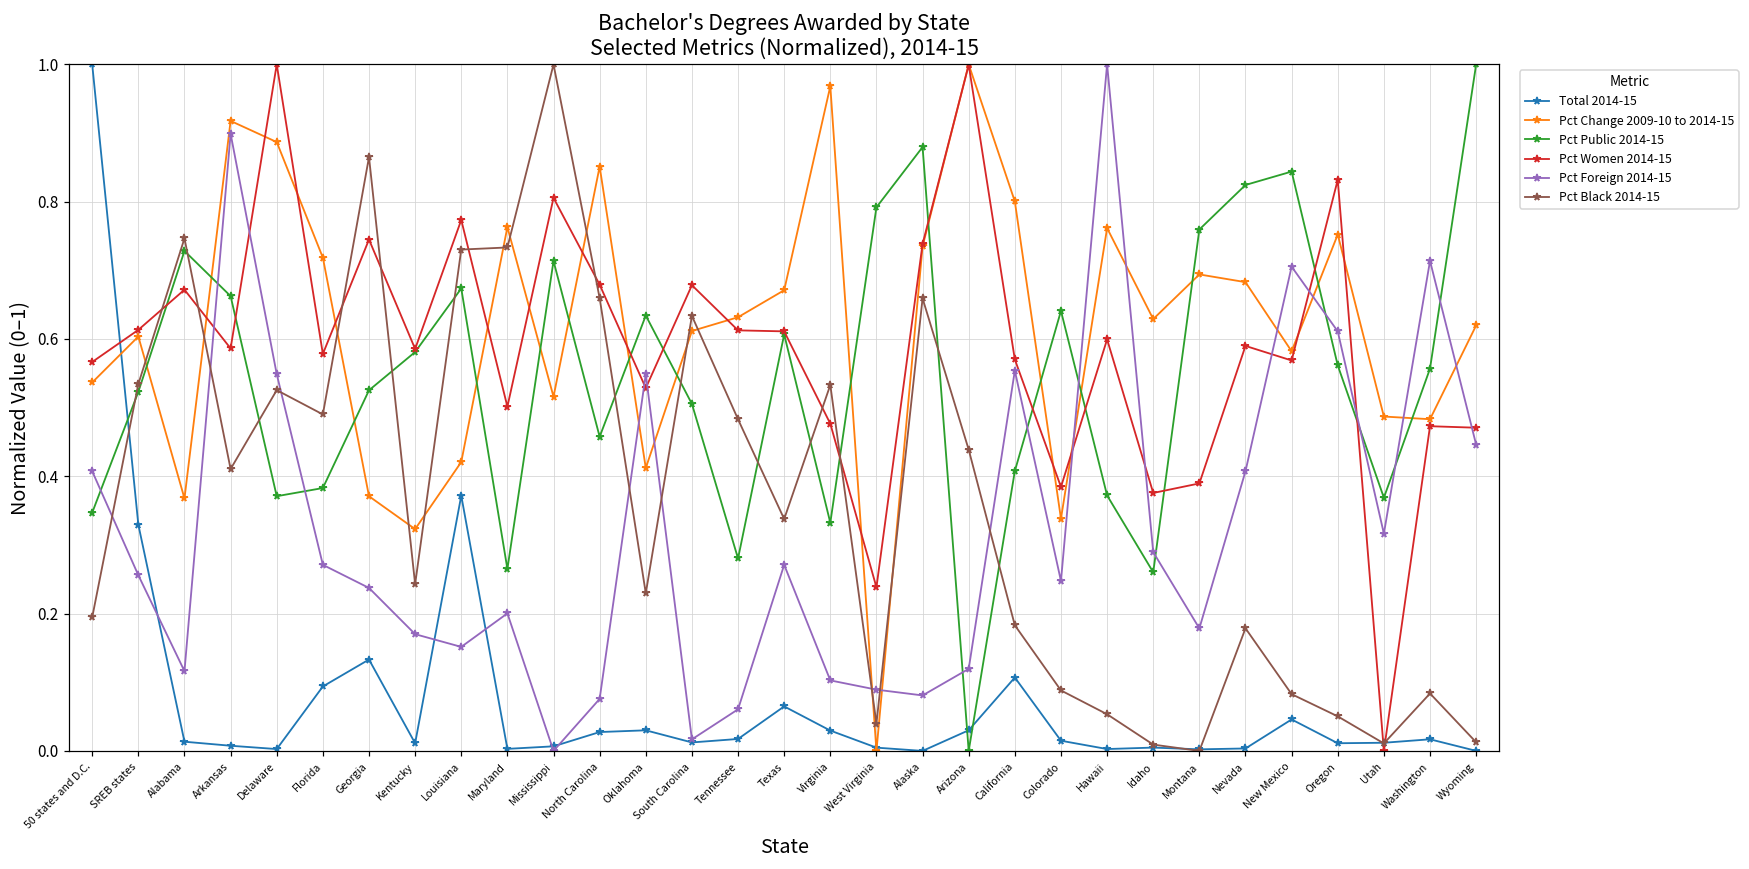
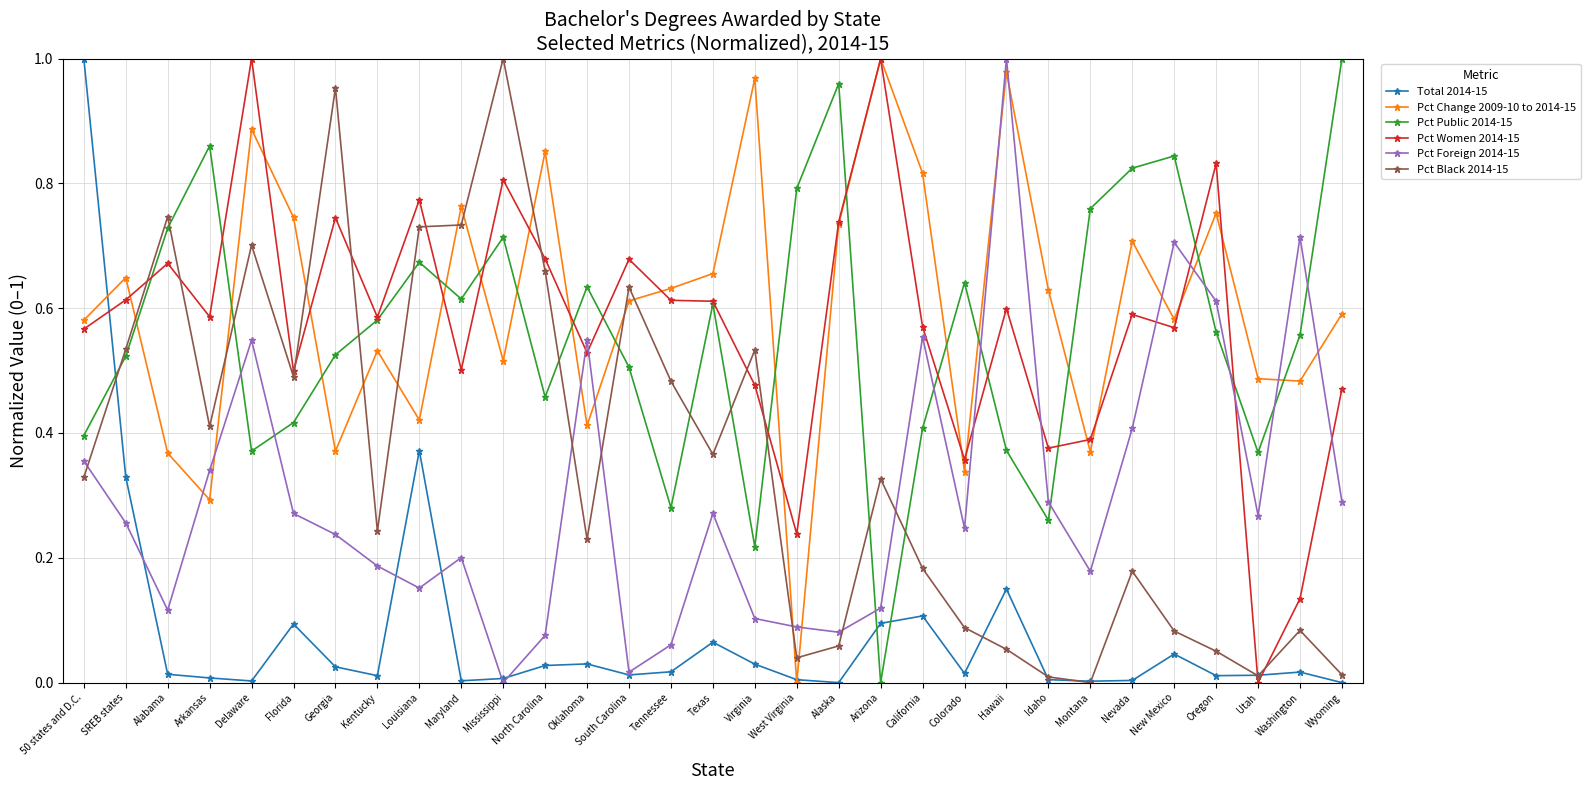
  {
    "Total 2014-15": {
      "50 states and D.C.": 1.00,
      "SREB states": 0.33,
      "Alabama": 0.01,
      "Arkansas": 0.01,
      "Delaware": 0.00,
      "Florida": 0.09,
-     "Georgia": 0.13,
+     "Georgia": 0.03,
      "Kentucky": 0.01,
      "Louisiana": 0.37,
      "Maryland": 0.00,
      "Mississippi": 0.01,
      "North Carolina": 0.03,
      "Oklahoma": 0.03,
      "South Carolina": 0.01,
      "Tennessee": 0.02,
      "Texas": 0.06,
      "Virginia": 0.03,
      "West Virginia": 0.00,
      "Alaska": 0.00,
-     "Arizona": 0.03,
+     "Arizona": 0.09,
      "California": 0.11,
      "Colorado": 0.01,
-     "Hawaii": 0.00,
+     "Hawaii": 0.15,
      "Idaho": 0.00,
      "Nevada": 0.00,
      "New Mexico": 0.05,
      "Oregon": 0.01,
      "Washington": 0.02,
      "Wyoming": 0.00
    },
    "Pct Change 2009-10 to 2014-15": {
-     "50 states and D.C.": 0.54,
-     "SREB states": 0.60,
+     "50 states and D.C.": 0.58,
+     "SREB states": 0.65,
      "Alabama": 0.37,
-     "Arkansas": 0.92,
+     "Arkansas": 0.29,
      "Delaware": 0.89,
-     "Florida": 0.72,
+     "Florida": 0.75,
      "Georgia": 0.37,
-     "Kentucky": 0.32,
+     "Kentucky": 0.53,
      "Louisiana": 0.42,
      "Maryland": 0.76,
      "Mississippi": 0.52,
      "North Carolina": 0.85,
      "Oklahoma": 0.41,
      "South Carolina": 0.61,
      "Tennessee": 0.63,
-     "Texas": 0.67,
+     "Texas": 0.66,
      "Virginia": 0.97,
      "West Virginia": 0.00,
-     "California": 0.80,
+     "California": 0.82,
      "Colorado": 0.34,
-     "Hawaii": 0.76,
+     "Hawaii": 0.98,
      "Idaho": 0.63,
-     "Montana": 0.69,
-     "Nevada": 0.68,
+     "Montana": 0.37,
+     "Nevada": 0.71,
      "New Mexico": 0.58,
      "Oregon": 0.75,
      "Utah": 0.49,
      "Washington": 0.48,
-     "Wyoming": 0.62
+     "Wyoming": 0.59
    },
    "Pct Public 2014-15": {
-     "50 states and D.C.": 0.35,
+     "50 states and D.C.": 0.40,
      "SREB states": 0.52,
      "Alabama": 0.73,
-     "Arkansas": 0.66,
+     "Arkansas": 0.86,
      "Delaware": 0.37,
-     "Florida": 0.38,
+     "Florida": 0.42,
      "Georgia": 0.53,
      "Kentucky": 0.58,
      "Louisiana": 0.67,
-     "Maryland": 0.27,
+     "Maryland": 0.61,
      "Mississippi": 0.71,
      "North Carolina": 0.46,
      "Oklahoma": 0.63,
      "South Carolina": 0.51,
      "Tennessee": 0.28,
      "Texas": 0.61,
-     "Virginia": 0.33,
+     "Virginia": 0.22,
      "West Virginia": 0.79,
-     "Alaska": 0.88,
+     "Alaska": 0.96,
      "Arizona": 0.00,
      "California": 0.41,
      "Colorado": 0.64,
      "Hawaii": 0.37,
      "Idaho": 0.26,
      "Montana": 0.76,
      "Nevada": 0.82,
      "New Mexico": 0.84,
      "Oregon": 0.56,
      "Utah": 0.37,
      "Washington": 0.56,
      "Wyoming": 1.00
    },
    "Pct Women 2014-15": {
      "50 states and D.C.": 0.57,
      "SREB states": 0.61,
      "Alabama": 0.67,
      "Arkansas": 0.59,
      "Delaware": 1.00,
-     "Florida": 0.58,
+     "Florida": 0.50,
      "Georgia": 0.74,
      "Kentucky": 0.59,
      "Louisiana": 0.77,
      "Maryland": 0.50,
      "Mississippi": 0.81,
      "North Carolina": 0.68,
      "Oklahoma": 0.53,
      "South Carolina": 0.68,
      "Tennessee": 0.61,
      "Texas": 0.61,
      "Virginia": 0.48,
      "West Virginia": 0.24,
      "California": 0.57,
-     "Colorado": 0.38,
+     "Colorado": 0.36,
      "Hawaii": 0.60,
      "Idaho": 0.38,
      "Montana": 0.39,
      "Nevada": 0.59,
      "New Mexico": 0.57,
      "Oregon": 0.83,
      "Utah": 0.00,
-     "Washington": 0.47,
+     "Washington": 0.13,
      "Wyoming": 0.47
    },
    "Pct Foreign 2014-15": {
-     "50 states and D.C.": 0.41,
+     "50 states and D.C.": 0.36,
      "SREB states": 0.26,
      "Alabama": 0.12,
-     "Arkansas": 0.90,
+     "Arkansas": 0.34,
      "Delaware": 0.55,
      "Florida": 0.27,
      "Georgia": 0.24,
-     "Kentucky": 0.17,
+     "Kentucky": 0.19,
      "Louisiana": 0.15,
      "Maryland": 0.20,
      "Mississippi": 0.00,
      "North Carolina": 0.08,
      "Oklahoma": 0.55,
      "South Carolina": 0.02,
      "Tennessee": 0.06,
      "Texas": 0.27,
      "Virginia": 0.10,
      "West Virginia": 0.09,
      "Alaska": 0.08,
      "Arizona": 0.12,
      "California": 0.55,
      "Colorado": 0.25,
      "Hawaii": 1.00,
      "Idaho": 0.29,
      "Montana": 0.18,
      "Nevada": 0.41,
      "New Mexico": 0.71,
      "Oregon": 0.61,
-     "Utah": 0.32,
+     "Utah": 0.27,
      "Washington": 0.71,
-     "Wyoming": 0.45
+     "Wyoming": 0.29
    },
    "Pct Black 2014-15": {
-     "50 states and D.C.": 0.19,
+     "50 states and D.C.": 0.33,
      "SREB states": 0.53,
      "Alabama": 0.75,
      "Arkansas": 0.41,
-     "Delaware": 0.53,
+     "Delaware": 0.70,
      "Florida": 0.49,
-     "Georgia": 0.86,
+     "Georgia": 0.95,
      "Kentucky": 0.24,
      "Louisiana": 0.73,
      "Maryland": 0.73,
      "Mississippi": 1.00,
      "North Carolina": 0.66,
      "Oklahoma": 0.23,
      "South Carolina": 0.63,
      "Tennessee": 0.48,
-     "Texas": 0.34,
+     "Texas": 0.37,
      "Virginia": 0.53,
      "West Virginia": 0.04,
-     "Alaska": 0.66,
-     "Arizona": 0.44,
+     "Alaska": 0.06,
+     "Arizona": 0.33,
      "California": 0.18,
      "Colorado": 0.09,
      "Hawaii": 0.05,
      "Idaho": 0.01,
      "Nevada": 0.18,
      "New Mexico": 0.08,
      "Oregon": 0.05,
      "Washington": 0.08,
      "Wyoming": 0.01
    }
  }
